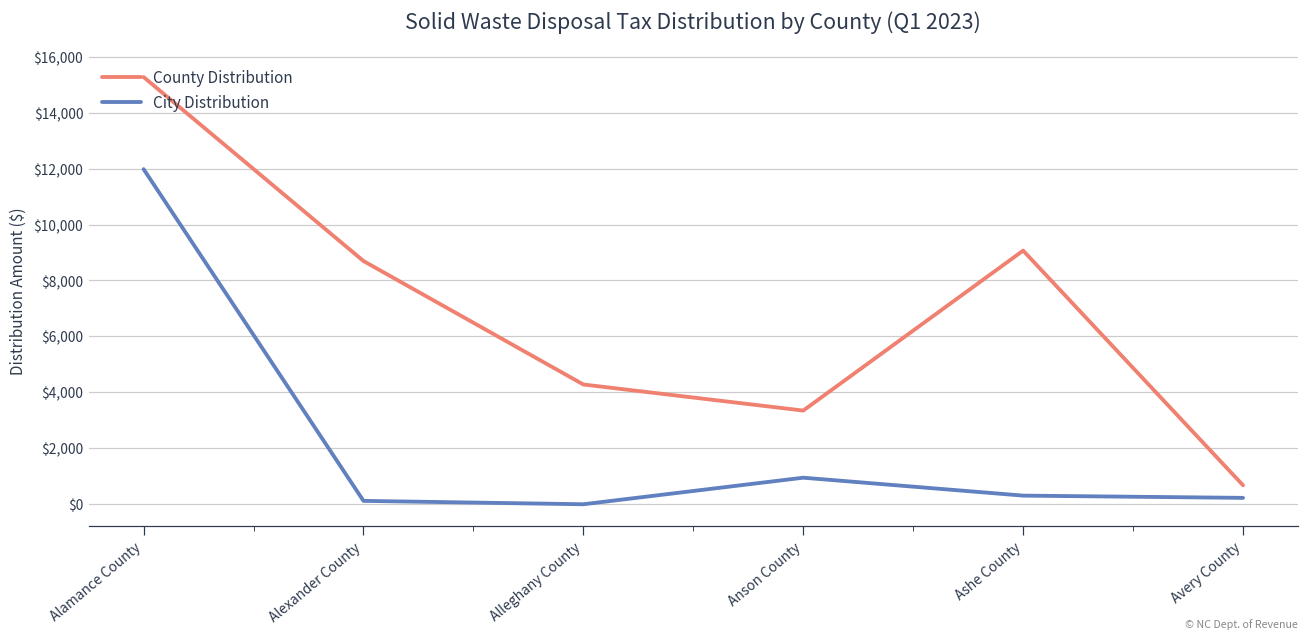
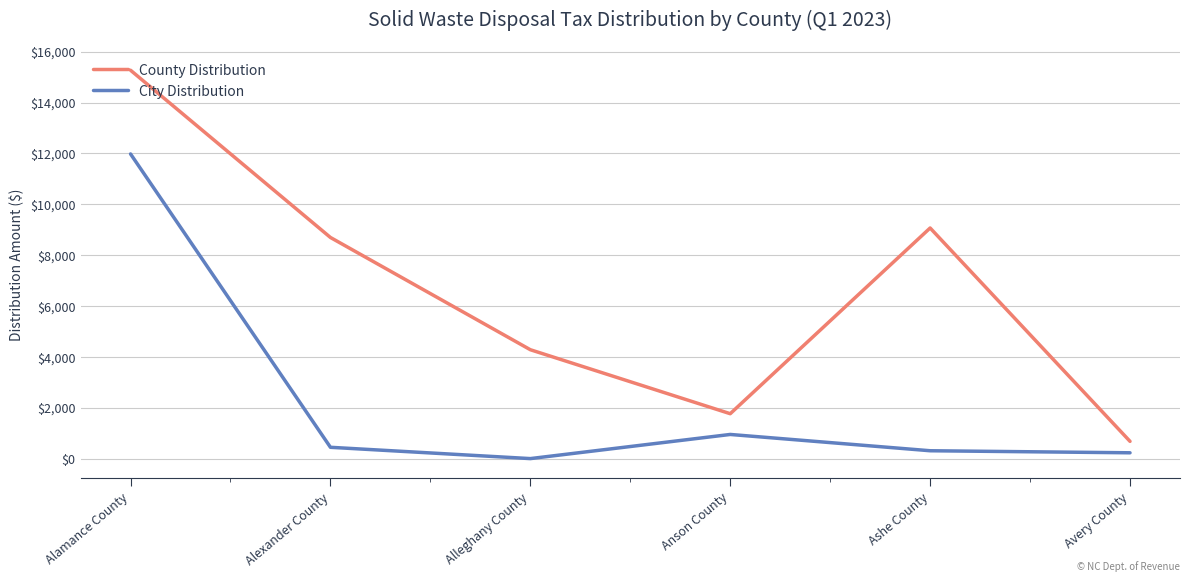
  {
    "County Distribution": {
      "Alamance County": "$15,300",
      "Alexander County": "$8,700",
      "Alleghany County": "$4,300",
-     "Anson County": "$3,300",
+     "Anson County": "$1,800",
      "Ashe County": "$9,100",
      "Avery County": "$700"
    },
    "City Distribution": {
      "Alamance County": "$12,000",
-     "Alexander County": "$100",
+     "Alexander County": "$400",
      "Alleghany County": "$0",
      "Anson County": "$900",
      "Ashe County": "$300",
      "Avery County": "$200"
    }
  }
